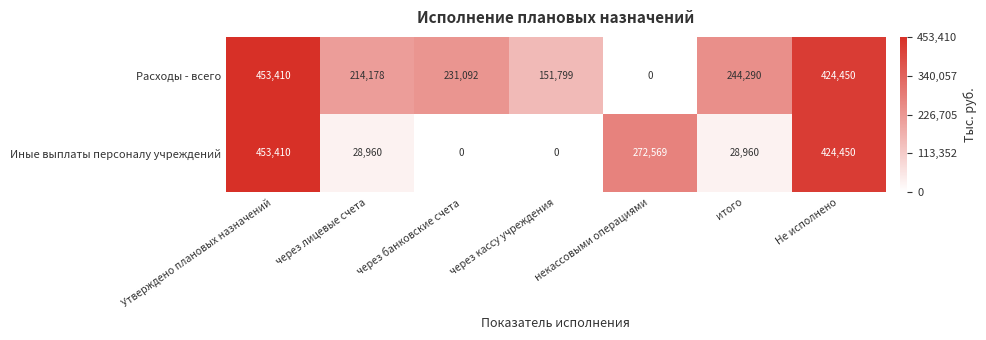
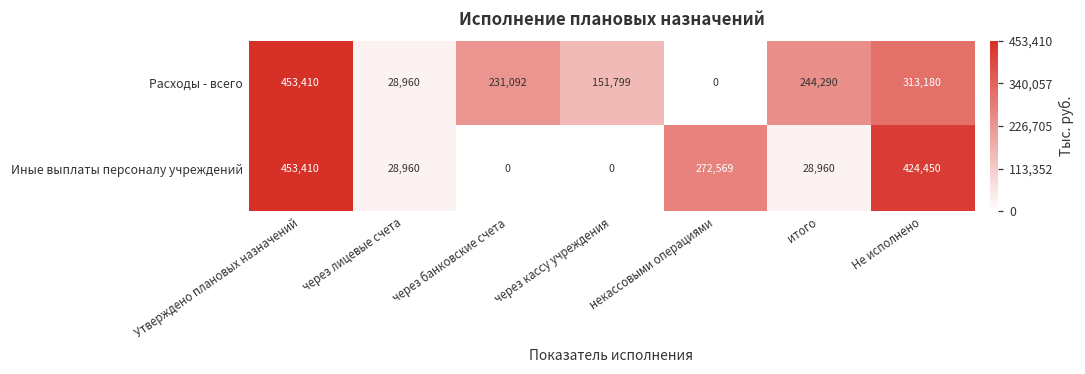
  {
    "Расходы - всего": {
      "Утверждено плановых назначений": "453,410",
-     "через лицевые счета": "214,178",
+     "через лицевые счета": "28,960",
      "через банковские счета": "231,092",
      "через кассу учреждения": "151,799",
      "некассовыми операциями": "0",
      "итого": "244,290",
-     "Не исполнено": "424,450"
+     "Не исполнено": "313,180"
    },
    "Иные выплаты персоналу учреждений": {
      "Утверждено плановых назначений": "453,410",
      "через лицевые счета": "28,960",
      "через банковские счета": "0",
      "через кассу учреждения": "0",
      "некассовыми операциями": "272,569",
      "итого": "28,960",
      "Не исполнено": "424,450"
    }
  }
